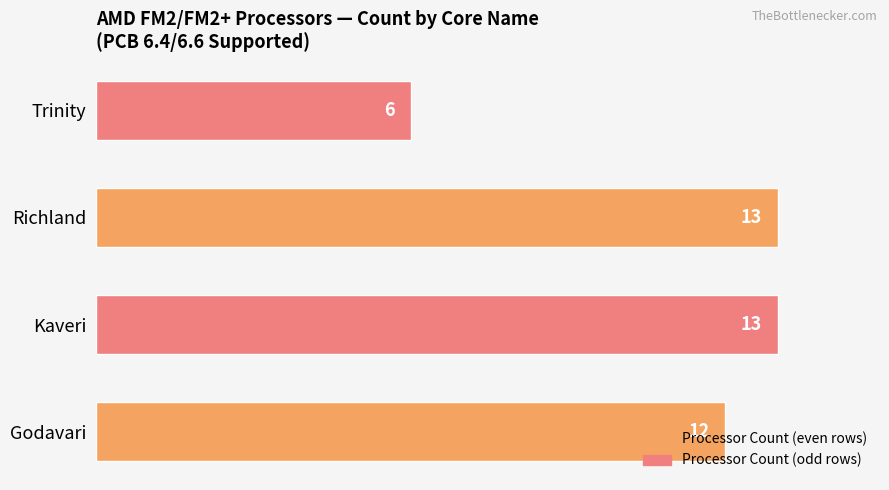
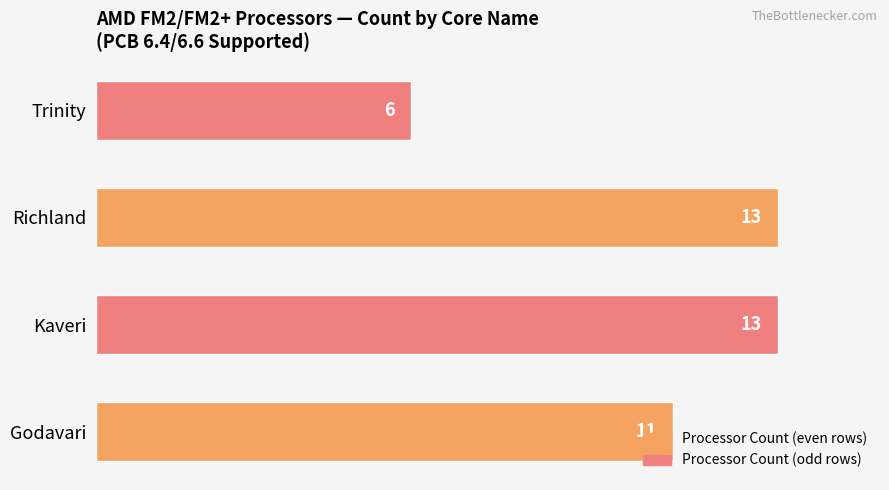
  {
    "Trinity": 6,
    "Richland": 13,
    "Kaveri": 13,
-   "Godavari": 12
+   "Godavari": 11
  }
